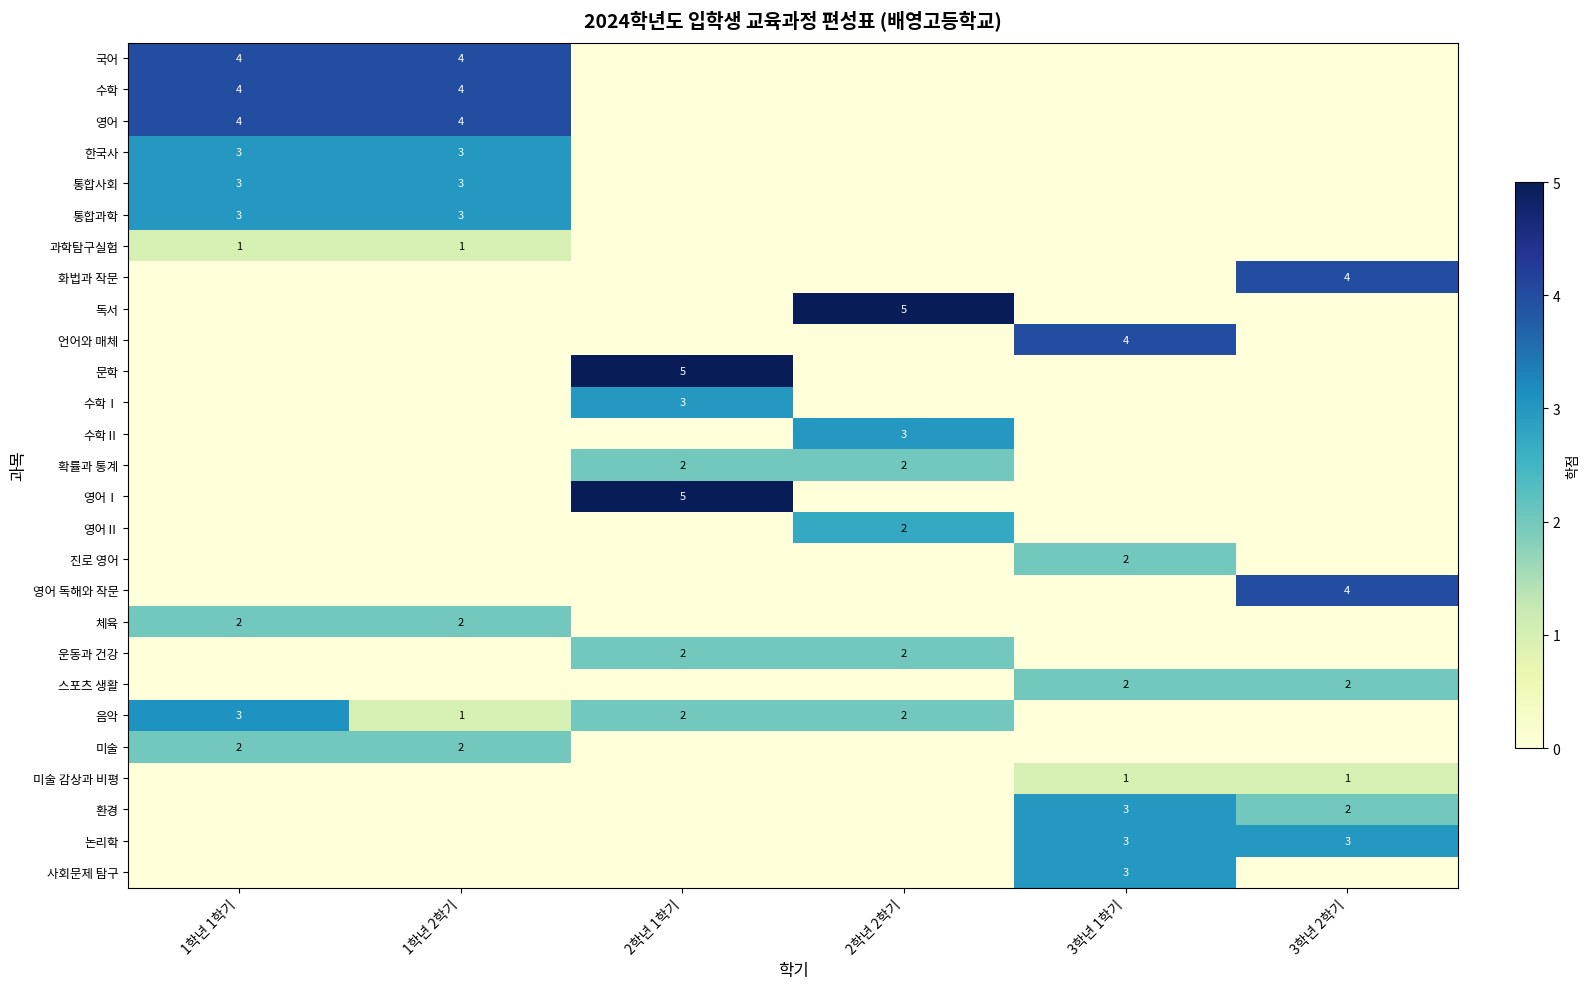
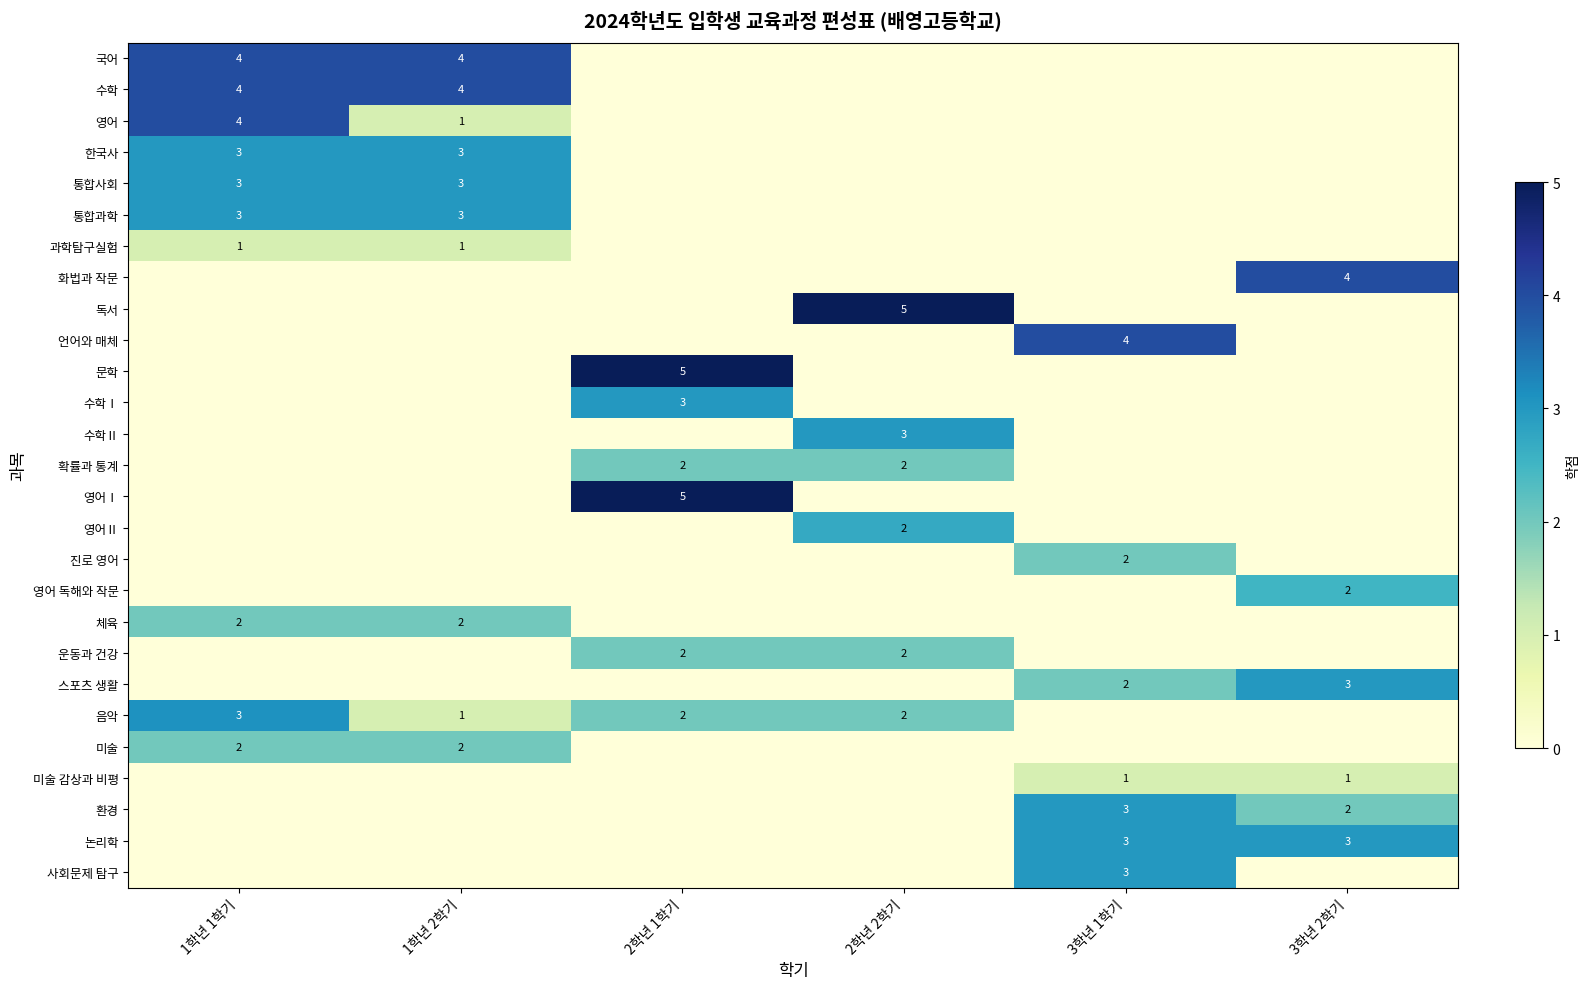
  {
    "국어": {
      "1학년 1학기": 4,
      "1학년 2학기": 4
    },
    "수학": {
      "1학년 1학기": 4,
      "1학년 2학기": 4
    },
    "영어": {
      "1학년 1학기": 4,
-     "1학년 2학기": 4
+     "1학년 2학기": 1
    },
    "한국사": {
      "1학년 1학기": 3,
      "1학년 2학기": 3
    },
    "통합사회": {
      "1학년 1학기": 3,
      "1학년 2학기": 3
    },
    "통합과학": {
      "1학년 1학기": 3,
      "1학년 2학기": 3
    },
    "과학탐구실험": {
      "1학년 1학기": 1,
      "1학년 2학기": 1
    },
    "화법과 작문": {
      "3학년 2학기": 4
    },
    "독서": {
      "2학년 2학기": 5
    },
    "언어와 매체": {
      "3학년 1학기": 4
    },
    "문학": {
      "2학년 1학기": 5
    },
    "수학Ⅰ": {
      "2학년 1학기": 3
    },
    "수학Ⅱ": {
      "2학년 2학기": 3
    },
    "확률과 통계": {
      "2학년 1학기": 2,
      "2학년 2학기": 2
    },
    "영어Ⅰ": {
      "2학년 1학기": 5
    },
    "영어Ⅱ": {
      "2학년 2학기": 2
    },
    "진로 영어": {
      "3학년 1학기": 2
    },
    "영어 독해와 작문": {
-     "3학년 2학기": 4
+     "3학년 2학기": 2
    },
    "체육": {
      "1학년 1학기": 2,
      "1학년 2학기": 2
    },
    "운동과 건강": {
      "2학년 1학기": 2,
      "2학년 2학기": 2
    },
    "스포츠 생활": {
      "3학년 1학기": 2,
-     "3학년 2학기": 2
+     "3학년 2학기": 3
    },
    "음악": {
      "1학년 1학기": 3,
      "1학년 2학기": 1,
      "2학년 1학기": 2,
      "2학년 2학기": 2
    },
    "미술": {
      "1학년 1학기": 2,
      "1학년 2학기": 2
    },
    "미술 감상과 비평": {
      "3학년 1학기": 1,
      "3학년 2학기": 1
    },
    "환경": {
      "3학년 1학기": 3,
      "3학년 2학기": 2
    },
    "논리학": {
      "3학년 1학기": 3,
      "3학년 2학기": 3
    },
    "사회문제 탐구": {
      "3학년 1학기": 3
    }
  }
